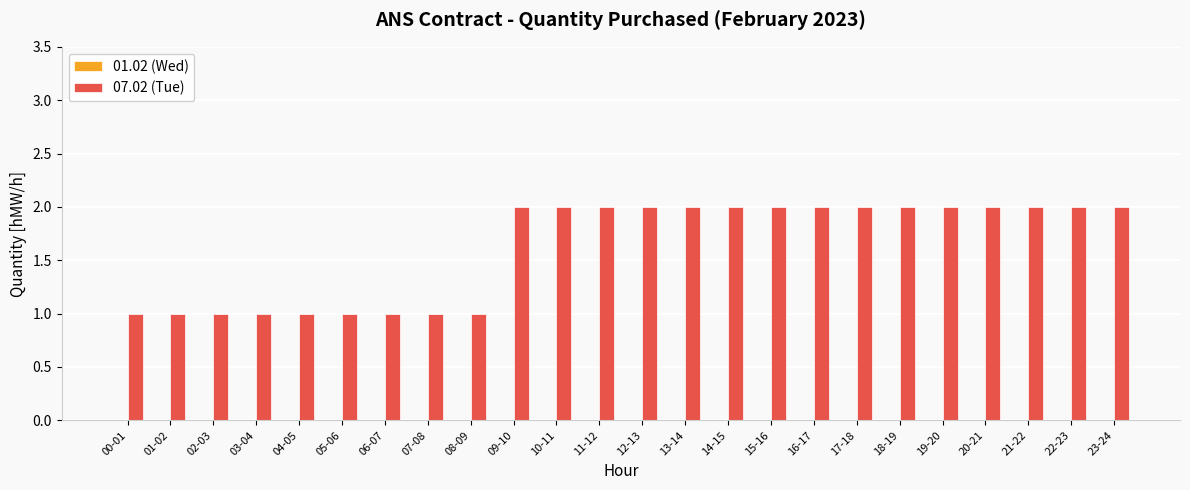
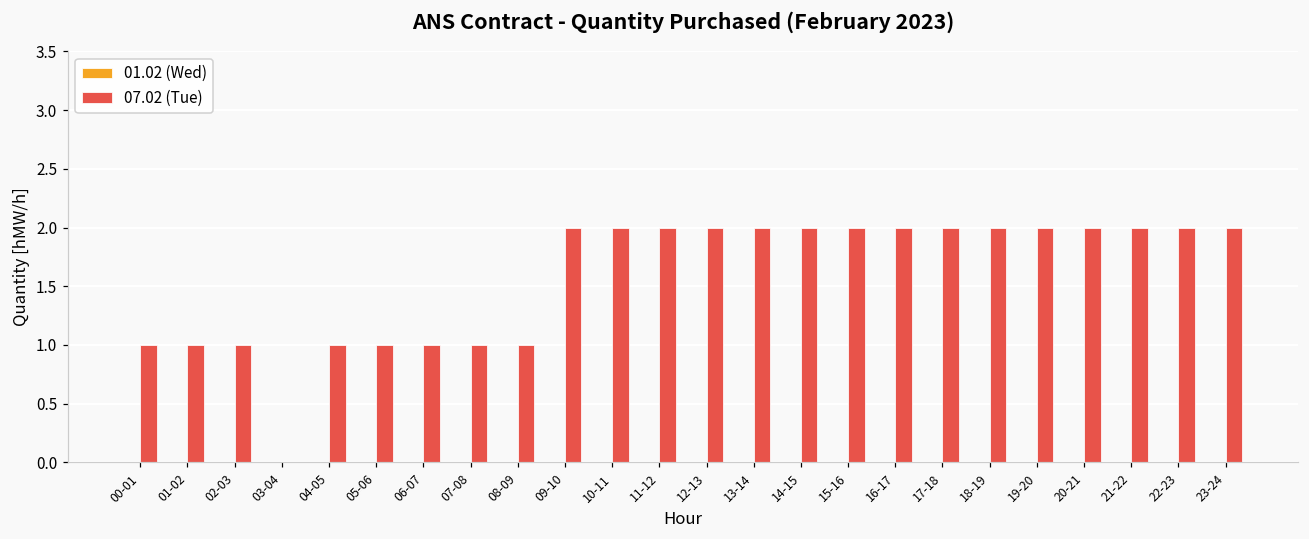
  {
    "01.02 (Wed)": {
      "00-01": 0,
      "01-02": 0,
      "02-03": 0,
      "03-04": 0,
      "04-05": 0,
      "05-06": 0,
      "06-07": 0,
      "07-08": 0,
      "08-09": 0,
      "09-10": 0,
      "10-11": 0,
      "11-12": 0,
      "12-13": 0,
      "13-14": 0,
      "14-15": 0,
      "15-16": 0,
      "16-17": 0,
      "17-18": 0,
      "18-19": 0,
      "19-20": 0,
      "20-21": 0,
      "21-22": 0,
      "22-23": 0,
      "23-24": 0
    },
    "07.02 (Tue)": {
      "00-01": 1,
      "01-02": 1,
      "02-03": 1,
-     "03-04": 1,
+     "03-04": 0,
      "04-05": 1,
      "05-06": 1,
      "06-07": 1,
      "07-08": 1,
      "08-09": 1,
      "09-10": 2,
      "10-11": 2,
      "11-12": 2,
      "12-13": 2,
      "13-14": 2,
      "14-15": 2,
      "15-16": 2,
      "16-17": 2,
      "17-18": 2,
      "18-19": 2,
      "19-20": 2,
      "20-21": 2,
      "21-22": 2,
      "22-23": 2,
      "23-24": 2
    }
  }
